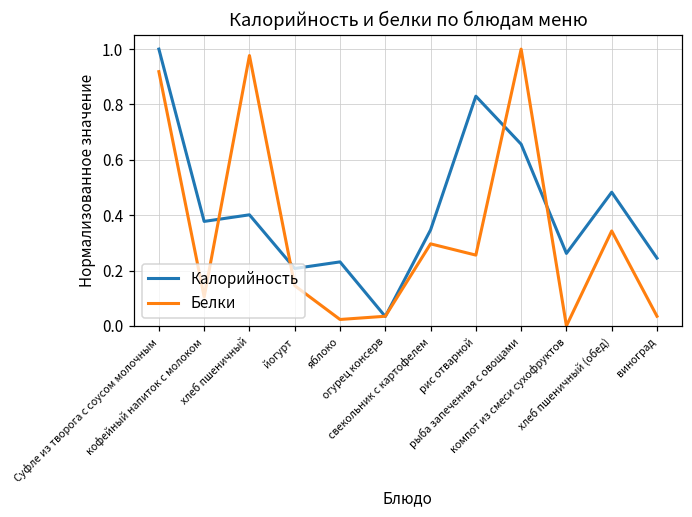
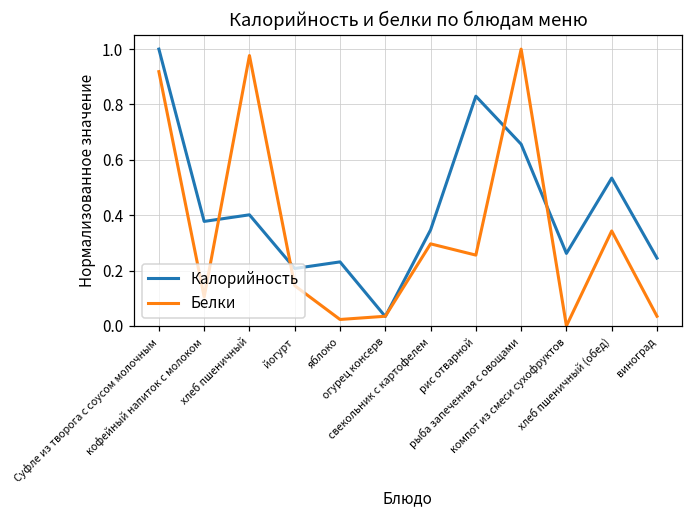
  {
    "Калорийность": {
      "Суфле из творога с соусом молочным": 1.00,
      "кофейный напиток с молоком": 0.38,
      "хлеб пшеничный": 0.40,
      "яблоко": 0.23,
      "свекольник с картофелем": 0.35,
      "рис отварной": 0.83,
      "рыба запеченная с овощами": 0.66,
      "компот из смеси сухофруктов": 0.26,
-     "хлеб пшеничный (обед)": 0.48,
+     "хлеб пшеничный (обед)": 0.53,
      "виноград": 0.24
    },
    "Белки": {
      "Суфле из творога с соусом молочным": 0.92,
      "хлеб пшеничный": 0.98,
      "яблоко": 0.02,
      "свекольник с картофелем": 0.30,
      "рис отварной": 0.26,
      "рыба запеченная с овощами": 1.00,
      "компот из смеси сухофруктов": 0.00,
      "хлеб пшеничный (обед)": 0.34,
      "виноград": 0.03
    }
  }
